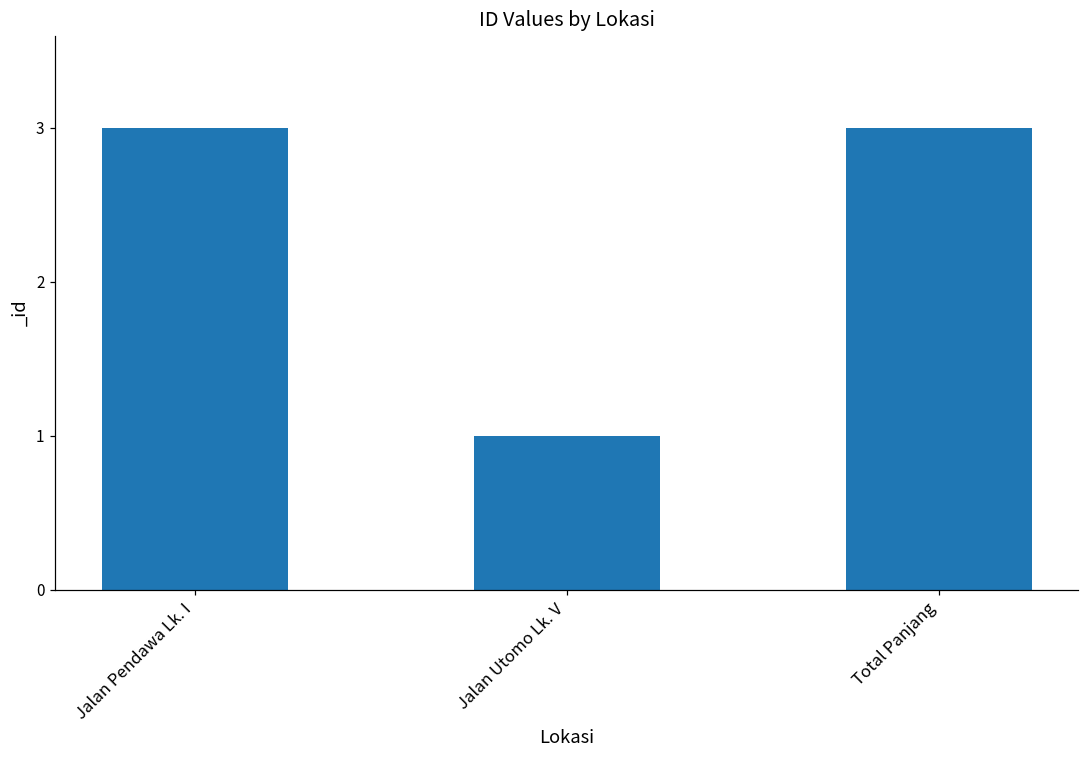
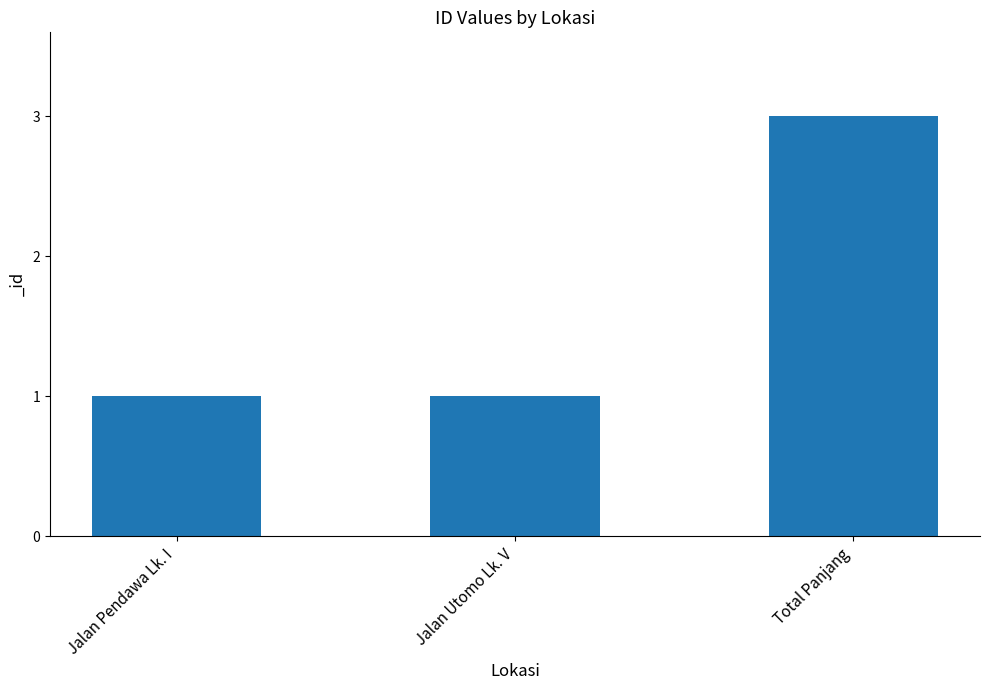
  {
-   "Jalan Pendawa Lk. I": 3,
+   "Jalan Pendawa Lk. I": 1,
    "Jalan Utomo Lk. V": 1,
    "Total Panjang": 3
  }
